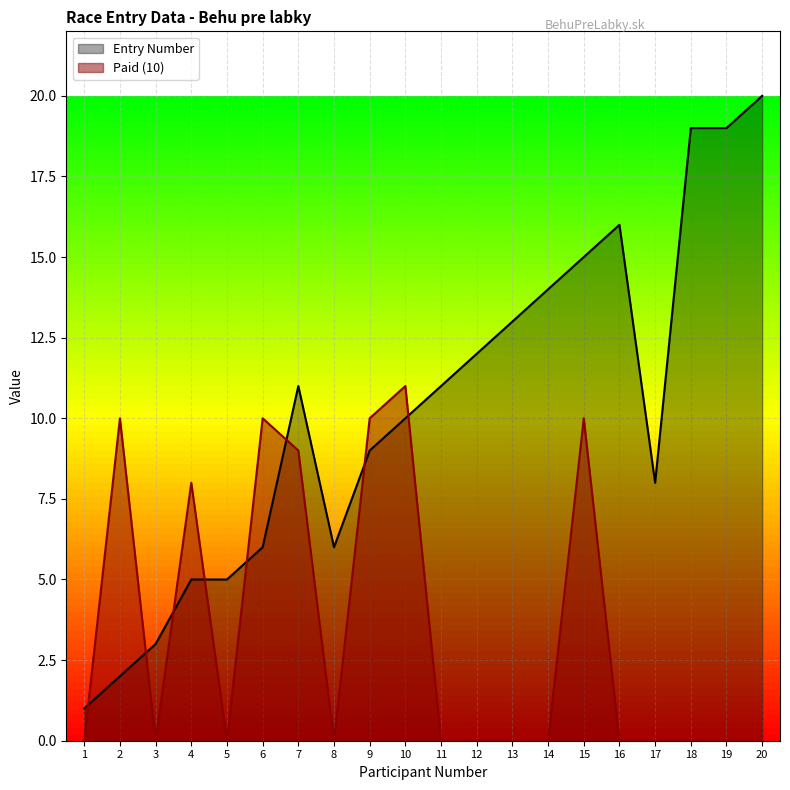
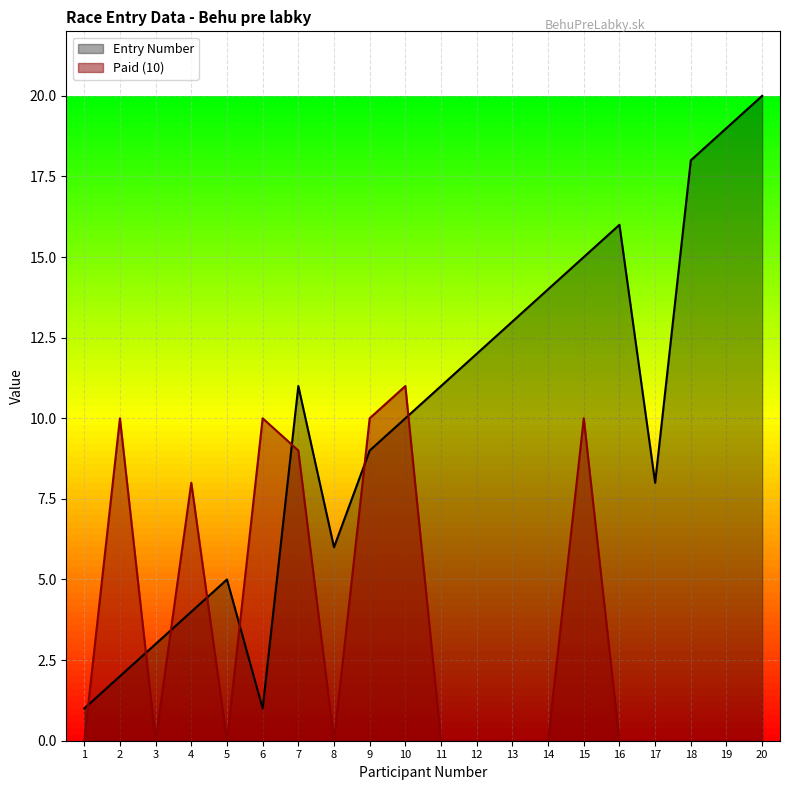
  {
    "Entry Number": {
      "1": 1,
      "2": 2,
      "3": 3,
-     "4": 5,
+     "4": 4,
      "5": 5,
-     "6": 6,
+     "6": 1,
      "7": 11,
      "8": 6,
      "9": 9,
      "10": 10,
      "11": 11,
      "12": 12,
      "13": 13,
      "14": 14,
      "15": 15,
      "16": 16,
      "17": 8,
-     "18": 19,
+     "18": 18,
      "19": 19,
      "20": 20
    },
    "Paid (10)": {
      "1": 0,
      "2": 10,
      "3": 0,
      "4": 8,
      "5": 0,
      "6": 10,
      "7": 9,
      "8": 0,
      "9": 10,
      "10": 11,
      "11": 0,
      "12": 0,
      "13": 0,
      "14": 0,
      "15": 10,
      "16": 0,
      "17": 0,
      "18": 0,
      "19": 0,
      "20": 0
    }
  }
